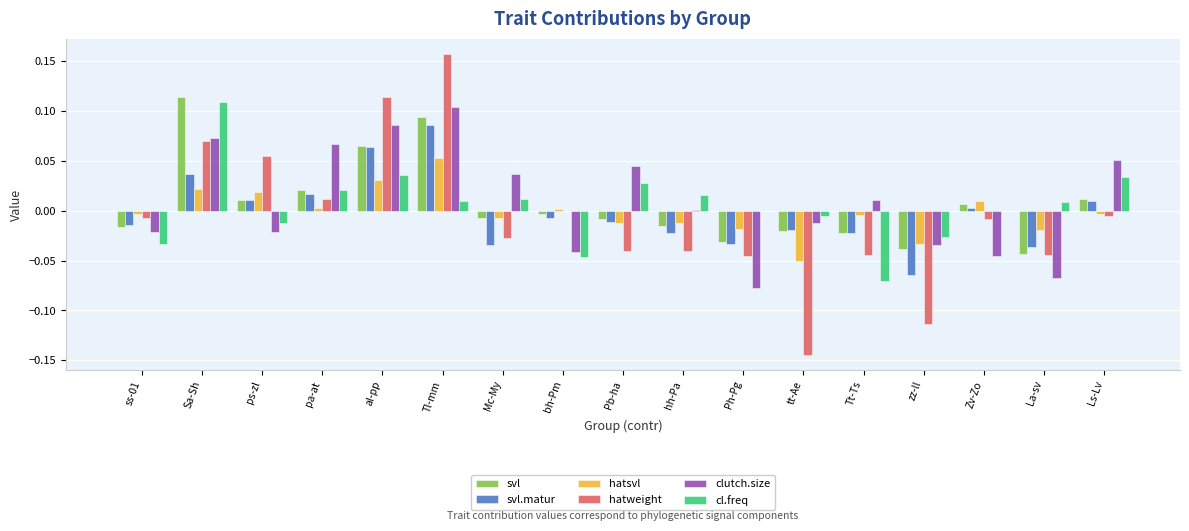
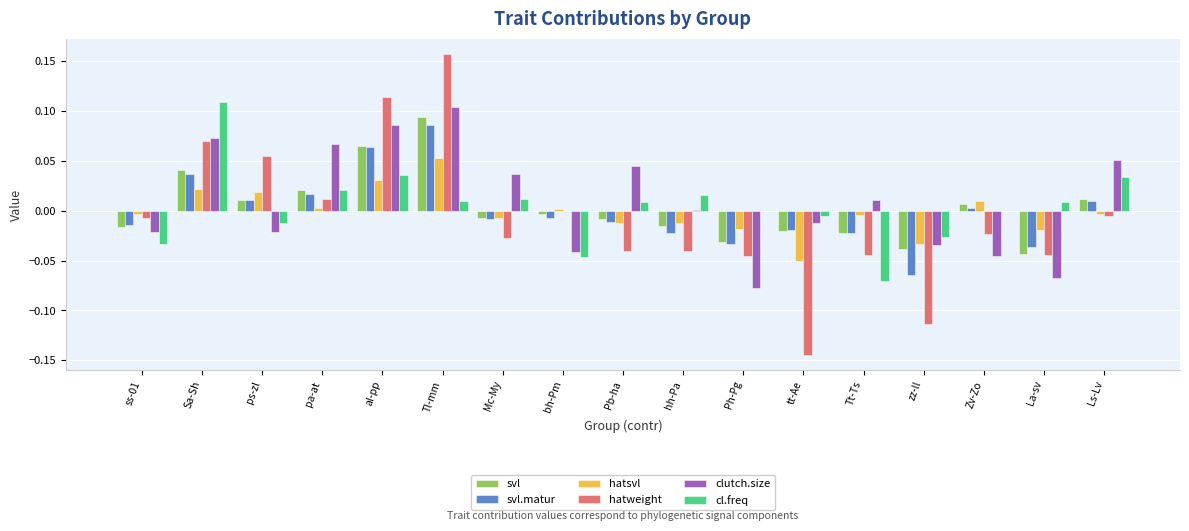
  {
    "svl": {
      "ss-01": -0.02,
-     "Sa-Sh": 0.11,
+     "Sa-Sh": 0.04,
      "ps-zl": 0.01,
      "pa-at": 0.02,
      "al-pp": 0.07,
      "Tl-mm": 0.09,
      "Mc-My": -0.01,
      "bh-Pm": 0.00,
      "Pb-ha": -0.01,
      "hh-Pa": -0.02,
      "Ph-Pg": -0.03,
      "tt-Ae": -0.02,
      "Tt-Ts": -0.02,
      "zz-ll": -0.04,
      "Zv-Zo": 0.01,
      "La-sv": -0.04,
      "Ls-Lv": 0.01
    },
    "svl.matur": {
      "ss-01": -0.01,
      "Sa-Sh": 0.04,
      "ps-zl": 0.01,
      "pa-at": 0.02,
      "al-pp": 0.06,
      "Tl-mm": 0.09,
-     "Mc-My": -0.03,
+     "Mc-My": -0.01,
      "bh-Pm": -0.01,
      "Pb-ha": -0.01,
      "hh-Pa": -0.02,
      "Ph-Pg": -0.03,
      "tt-Ae": -0.02,
      "Tt-Ts": -0.02,
      "zz-ll": -0.06,
      "Zv-Zo": 0.00,
      "La-sv": -0.04,
      "Ls-Lv": 0.01
    },
    "hatsvl": {
      "ss-01": 0.00,
      "Sa-Sh": 0.02,
      "ps-zl": 0.02,
      "al-pp": 0.03,
      "Tl-mm": 0.05,
      "Mc-My": -0.01,
      "Pb-ha": -0.01,
      "hh-Pa": -0.01,
      "Ph-Pg": -0.02,
      "tt-Ae": -0.05,
      "Tt-Ts": 0.00,
      "zz-ll": -0.03,
      "Zv-Zo": 0.01,
      "La-sv": -0.02,
      "Ls-Lv": 0.00
    },
    "hatweight": {
      "ss-01": -0.01,
      "Sa-Sh": 0.07,
      "ps-zl": 0.05,
      "pa-at": 0.01,
      "al-pp": 0.11,
      "Tl-mm": 0.16,
      "Mc-My": -0.03,
      "Pb-ha": -0.04,
      "hh-Pa": -0.04,
      "Ph-Pg": -0.05,
      "tt-Ae": -0.14,
      "Tt-Ts": -0.04,
      "zz-ll": -0.11,
-     "Zv-Zo": -0.01,
+     "Zv-Zo": -0.02,
      "La-sv": -0.04,
      "Ls-Lv": 0.00
    },
    "clutch.size": {
      "ss-01": -0.02,
      "Sa-Sh": 0.07,
      "ps-zl": -0.02,
      "pa-at": 0.07,
      "al-pp": 0.09,
      "Tl-mm": 0.10,
      "Mc-My": 0.04,
      "bh-Pm": -0.04,
      "Pb-ha": 0.04,
      "Ph-Pg": -0.08,
      "tt-Ae": -0.01,
      "Tt-Ts": 0.01,
      "zz-ll": -0.03,
      "Zv-Zo": -0.05,
      "La-sv": -0.07,
      "Ls-Lv": 0.05
    },
    "cl.freq": {
      "ss-01": -0.03,
      "Sa-Sh": 0.11,
      "ps-zl": -0.01,
      "pa-at": 0.02,
      "al-pp": 0.04,
      "Tl-mm": 0.01,
      "Mc-My": 0.01,
      "bh-Pm": -0.05,
-     "Pb-ha": 0.03,
+     "Pb-ha": 0.01,
      "hh-Pa": 0.02,
      "Ph-Pg": 0.00,
      "tt-Ae": 0.00,
      "Tt-Ts": -0.07,
      "zz-ll": -0.03,
      "Zv-Zo": 0.00,
      "La-sv": 0.01,
      "Ls-Lv": 0.03
    }
  }
